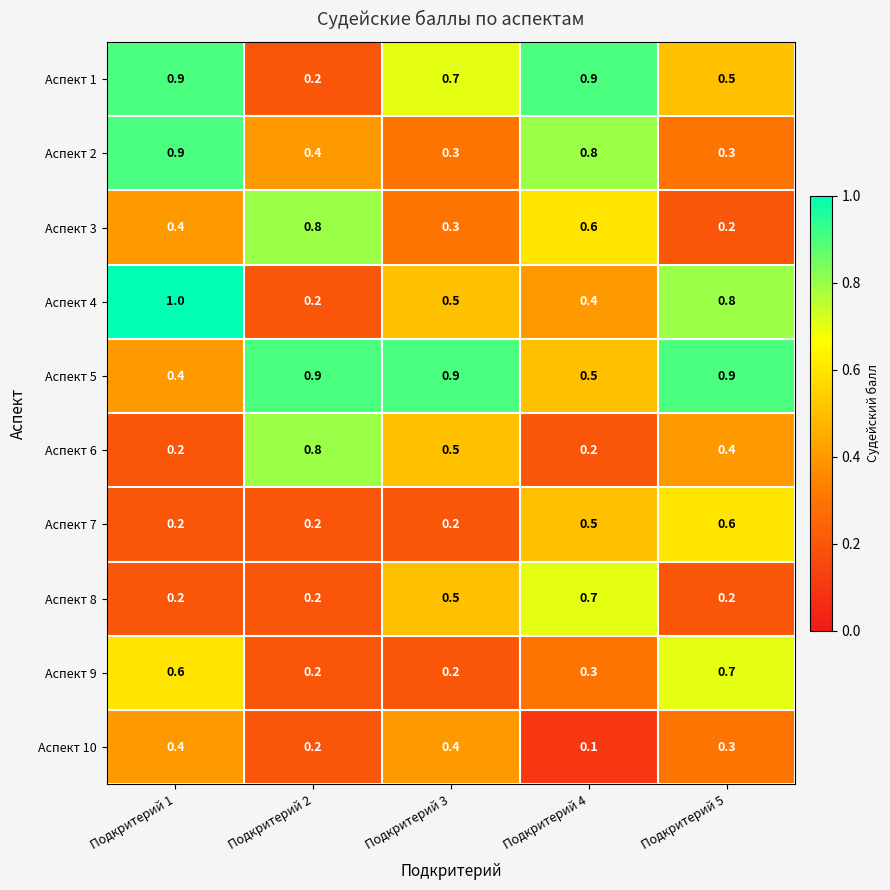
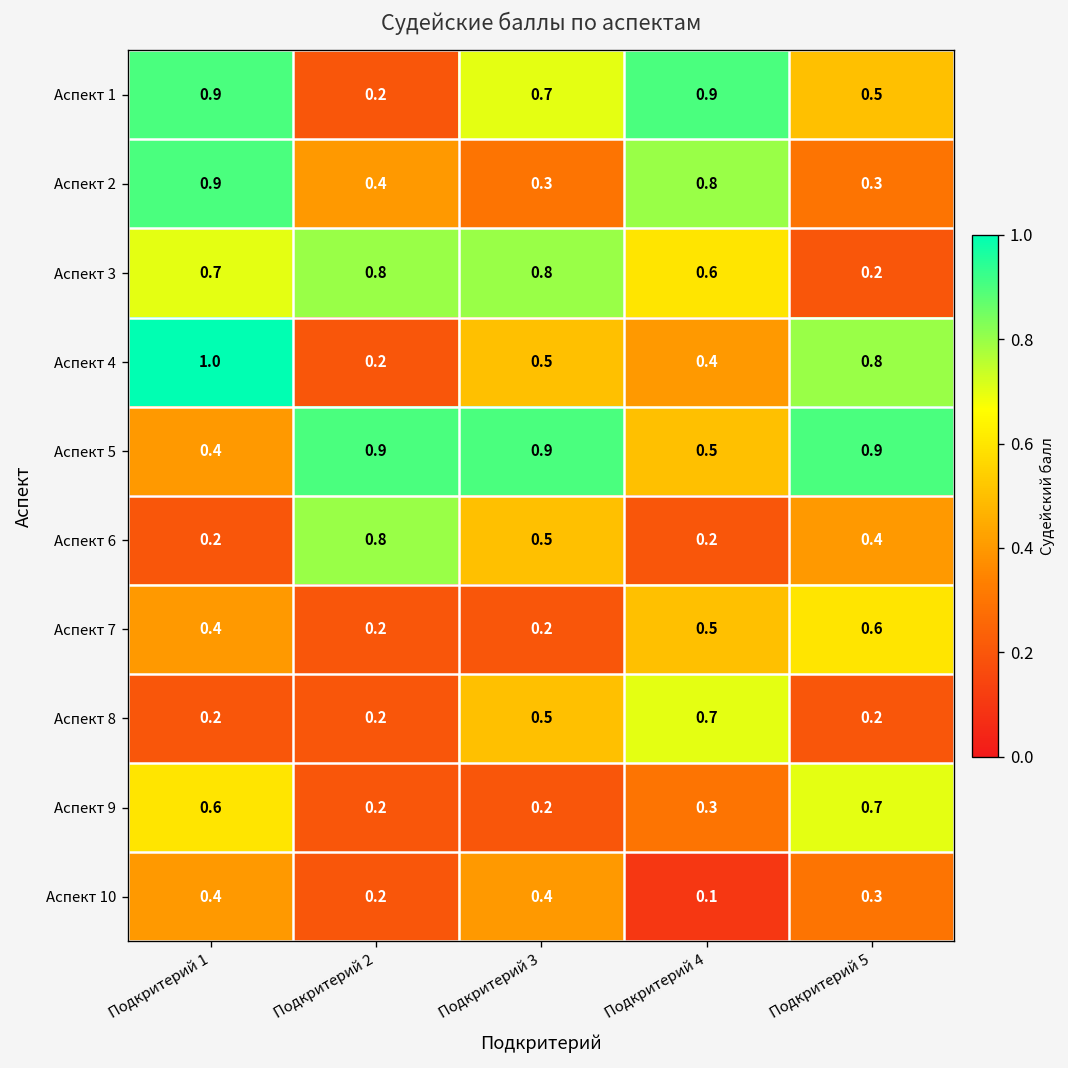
  {
    "Аспект 1": {
      "Подкритерий 1": 0.9,
      "Подкритерий 2": 0.2,
      "Подкритерий 3": 0.7,
      "Подкритерий 4": 0.9,
      "Подкритерий 5": 0.5
    },
    "Аспект 2": {
      "Подкритерий 1": 0.9,
      "Подкритерий 2": 0.4,
      "Подкритерий 3": 0.3,
      "Подкритерий 4": 0.8,
      "Подкритерий 5": 0.3
    },
    "Аспект 3": {
-     "Подкритерий 1": 0.4,
+     "Подкритерий 1": 0.7,
      "Подкритерий 2": 0.8,
-     "Подкритерий 3": 0.3,
+     "Подкритерий 3": 0.8,
      "Подкритерий 4": 0.6,
      "Подкритерий 5": 0.2
    },
    "Аспект 4": {
      "Подкритерий 1": 1.0,
      "Подкритерий 2": 0.2,
      "Подкритерий 3": 0.5,
      "Подкритерий 4": 0.4,
      "Подкритерий 5": 0.8
    },
    "Аспект 5": {
      "Подкритерий 1": 0.4,
      "Подкритерий 2": 0.9,
      "Подкритерий 3": 0.9,
      "Подкритерий 4": 0.5,
      "Подкритерий 5": 0.9
    },
    "Аспект 6": {
      "Подкритерий 1": 0.2,
      "Подкритерий 2": 0.8,
      "Подкритерий 3": 0.5,
      "Подкритерий 4": 0.2,
      "Подкритерий 5": 0.4
    },
    "Аспект 7": {
-     "Подкритерий 1": 0.2,
+     "Подкритерий 1": 0.4,
      "Подкритерий 2": 0.2,
      "Подкритерий 3": 0.2,
      "Подкритерий 4": 0.5,
      "Подкритерий 5": 0.6
    },
    "Аспект 8": {
      "Подкритерий 1": 0.2,
      "Подкритерий 2": 0.2,
      "Подкритерий 3": 0.5,
      "Подкритерий 4": 0.7,
      "Подкритерий 5": 0.2
    },
    "Аспект 9": {
      "Подкритерий 1": 0.6,
      "Подкритерий 2": 0.2,
      "Подкритерий 3": 0.2,
      "Подкритерий 4": 0.3,
      "Подкритерий 5": 0.7
    },
    "Аспект 10": {
      "Подкритерий 1": 0.4,
      "Подкритерий 2": 0.2,
      "Подкритерий 3": 0.4,
      "Подкритерий 4": 0.1,
      "Подкритерий 5": 0.3
    }
  }
